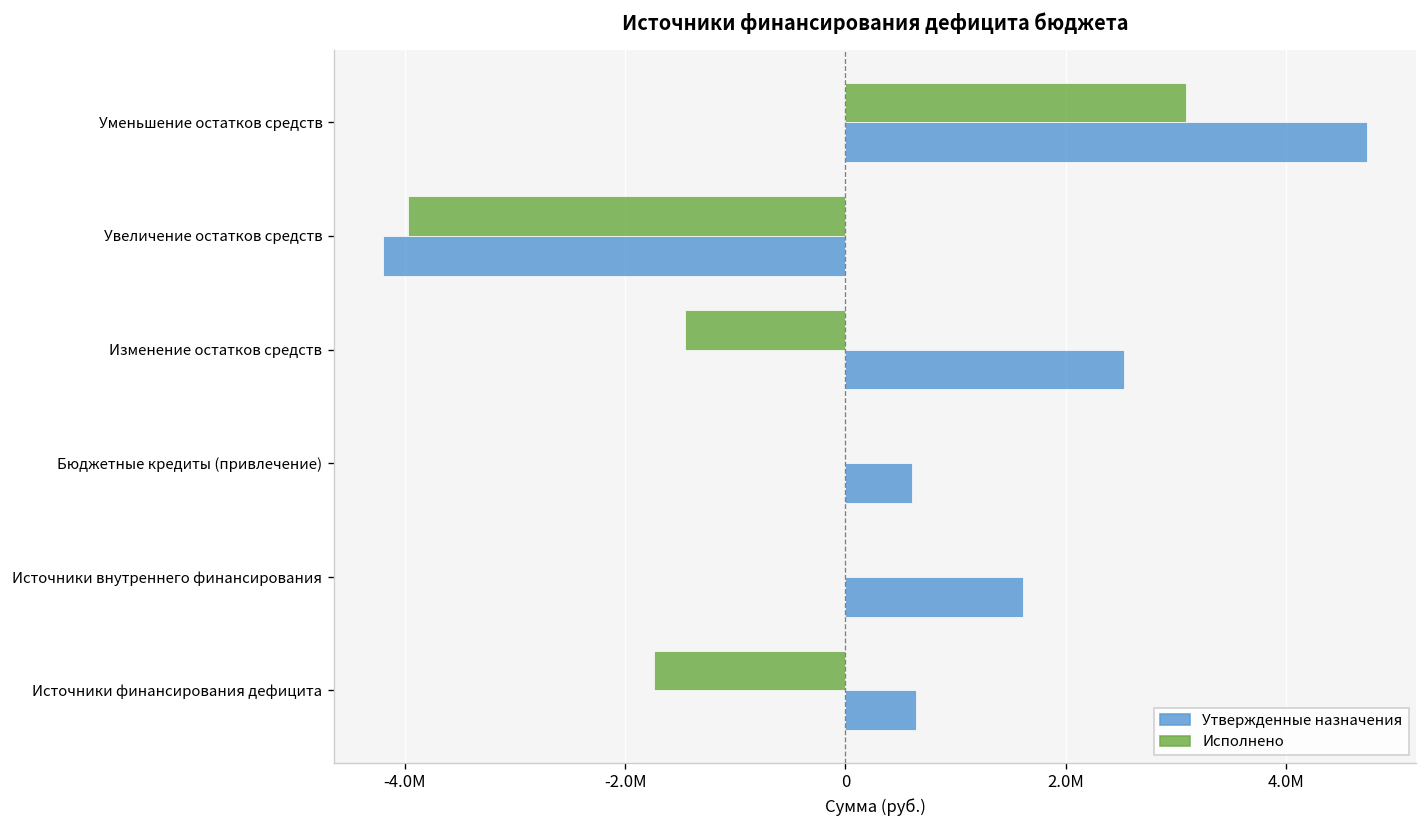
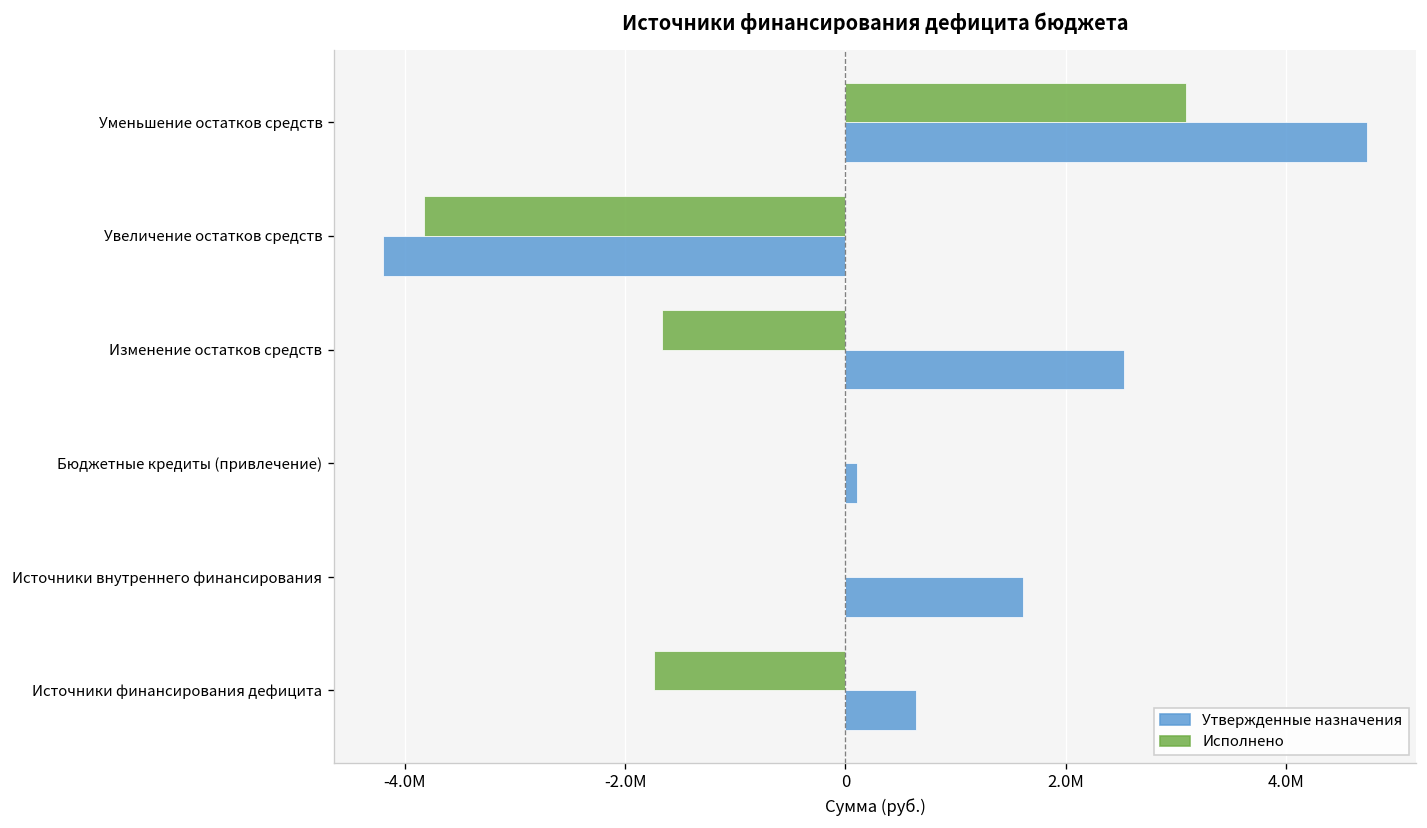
  {
    "Утвержденные назначения": {
      "Уменьшение остатков средств": 4700000,
      "Увеличение остатков средств": -4200000,
      "Изменение остатков средств": 2500000,
-     "Бюджетные кредиты (привлечение)": 600000,
+     "Бюджетные кредиты (привлечение)": 100000,
      "Источники внутреннего финансирования": 1600000,
      "Источники финансирования дефицита": 600000
    },
    "Исполнено": {
      "Уменьшение остатков средств": 3100000,
-     "Увеличение остатков средств": -4000000,
-     "Изменение остатков средств": -1500000,
+     "Увеличение остатков средств": -3800000,
+     "Изменение остатков средств": -1700000,
      "Бюджетные кредиты (привлечение)": 0,
      "Источники внутреннего финансирования": 0,
      "Источники финансирования дефицита": -1700000
    }
  }
